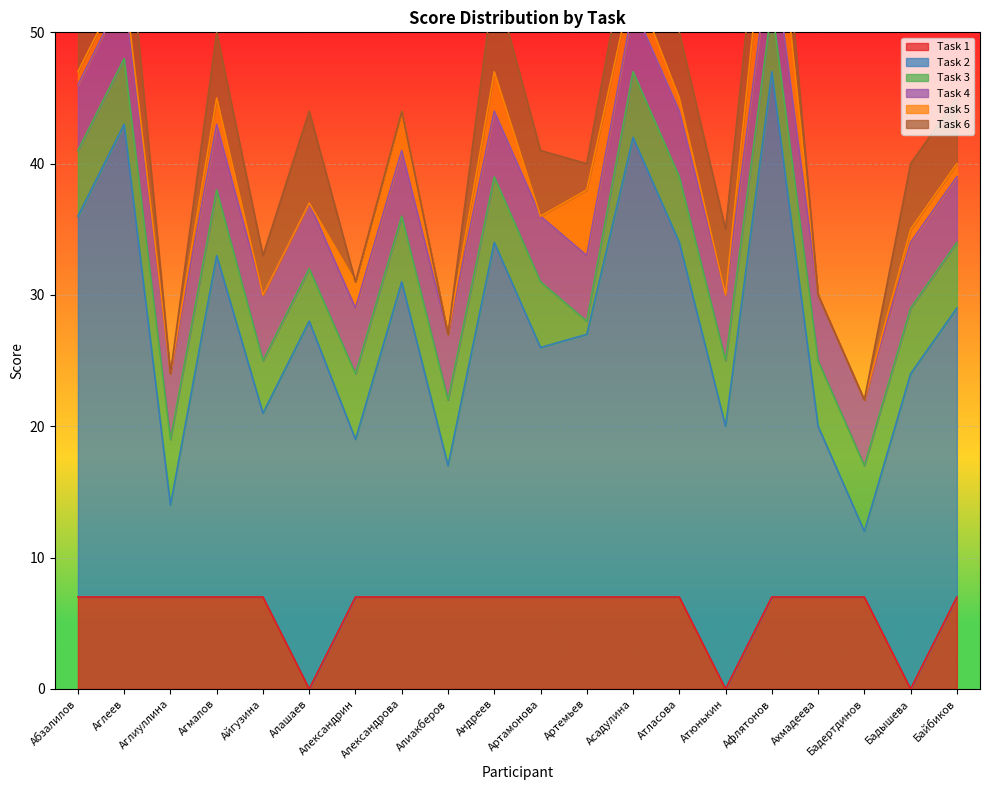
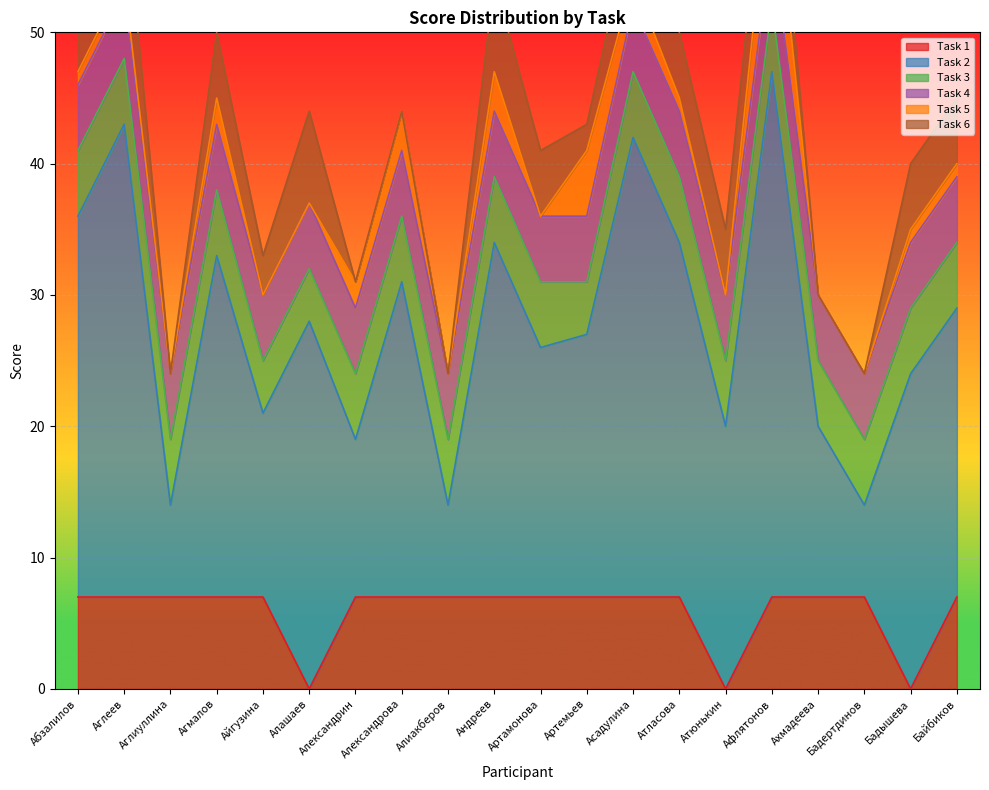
  {
    "Task 1": {
      "Абзалилов": 7,
      "Аглеев": 7,
      "Аглиуллина": 7,
      "Агмалов": 7,
      "Айгузина": 7,
      "Алашаев": 0,
      "Александрин": 7,
      "Александрова": 7,
      "Алиакберов": 7,
      "Андреев": 7,
      "Артамонова": 7,
      "Артемьев": 7,
      "Асадулина": 7,
      "Атласова": 7,
      "Атюнькин": 0,
      "Афлятонов": 7,
      "Ахмадеева": 7,
      "Бадертдинов": 7,
      "Бадышева": 0,
      "Байбиков": 7
    },
    "Task 2": {
      "Абзалилов": 29,
      "Аглеев": 36,
      "Аглиуллина": 7,
      "Агмалов": 26,
      "Айгузина": 14,
      "Алашаев": 28,
      "Александрин": 12,
      "Александрова": 24,
-     "Алиакберов": 10,
+     "Алиакберов": 7,
      "Андреев": 27,
      "Артамонова": 19,
      "Артемьев": 20,
      "Асадулина": 35,
      "Атласова": 27,
      "Атюнькин": 20,
      "Афлятонов": 40,
      "Ахмадеева": 13,
-     "Бадертдинов": 5,
+     "Бадертдинов": 7,
      "Бадышева": 24,
      "Байбиков": 22
    },
    "Task 3": {
      "Абзалилов": 5,
      "Аглеев": 5,
      "Аглиуллина": 5,
      "Агмалов": 5,
      "Айгузина": 4,
      "Алашаев": 4,
      "Александрин": 5,
      "Александрова": 5,
      "Алиакберов": 5,
      "Андреев": 5,
      "Артамонова": 5,
-     "Артемьев": 1,
+     "Артемьев": 4,
      "Асадулина": 5,
      "Атласова": 5,
      "Атюнькин": 5,
      "Ахмадеева": 5,
      "Бадертдинов": 5,
      "Бадышева": 5,
      "Байбиков": 5
    },
    "Task 4": {
      "Абзалилов": 5,
      "Агмалов": 5,
      "Александрин": 5,
      "Александрова": 5,
      "Андреев": 5,
      "Артемьев": 5,
      "Атласова": 5,
      "Бадышева": 5,
      "Байбиков": 5
    },
    "Task 5": {
      "Абзалилов": 1,
      "Агмалов": 2,
      "Андреев": 3,
      "Артемьев": 5,
      "Атласова": 1,
      "Бадышева": 1,
      "Байбиков": 1
    },
    "Task 6": {
      "Агмалов": 5,
      "Айгузина": 3,
      "Алашаев": 7,
      "Артамонова": 5,
      "Артемьев": 2,
      "Атласова": 5,
      "Атюнькин": 5,
      "Бадышева": 5
    }
  }
